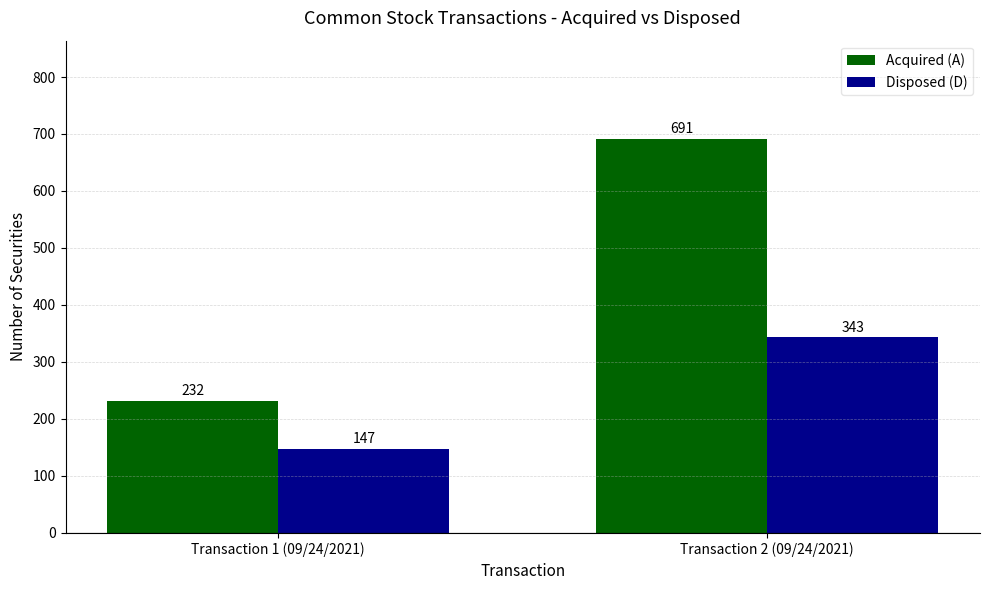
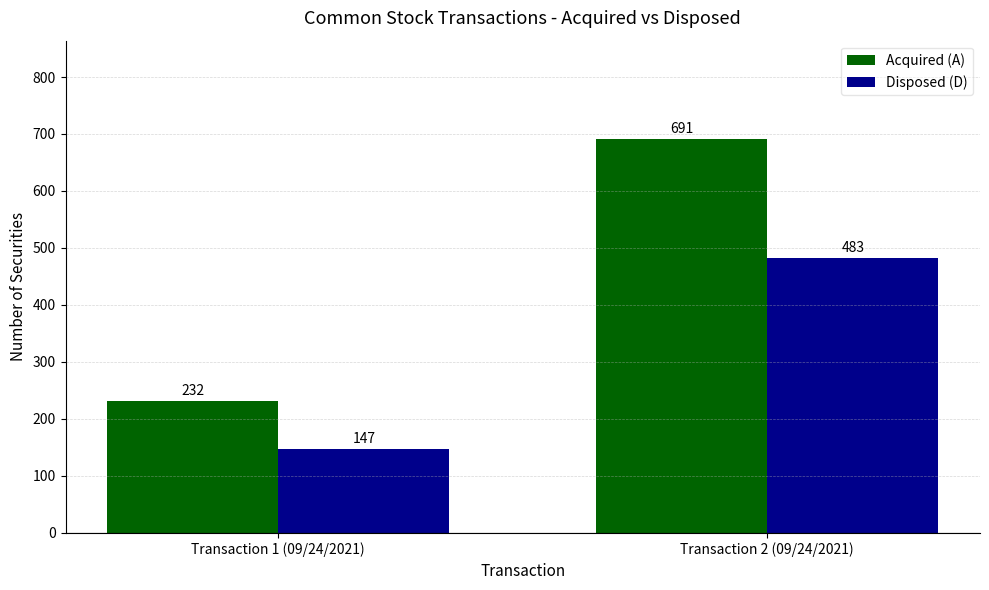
  {
    "Acquired (A)": {
      "Transaction 1 (09/24/2021)": 232,
      "Transaction 2 (09/24/2021)": 691
    },
    "Disposed (D)": {
      "Transaction 1 (09/24/2021)": 147,
-     "Transaction 2 (09/24/2021)": 343
+     "Transaction 2 (09/24/2021)": 483
    }
  }
